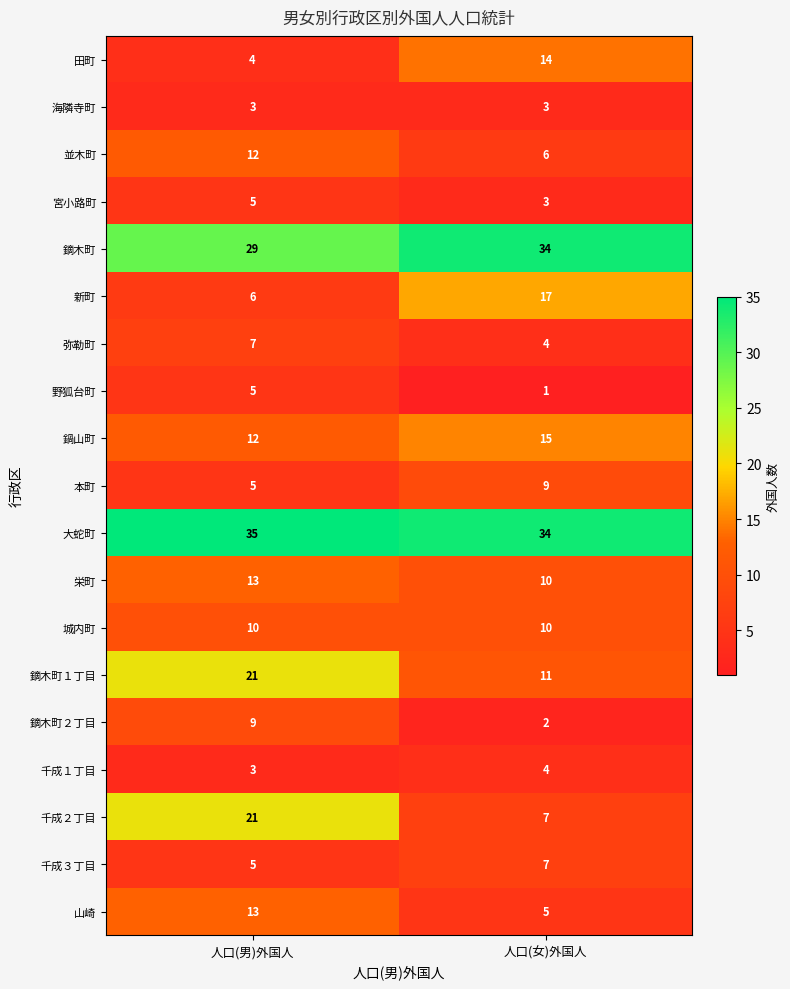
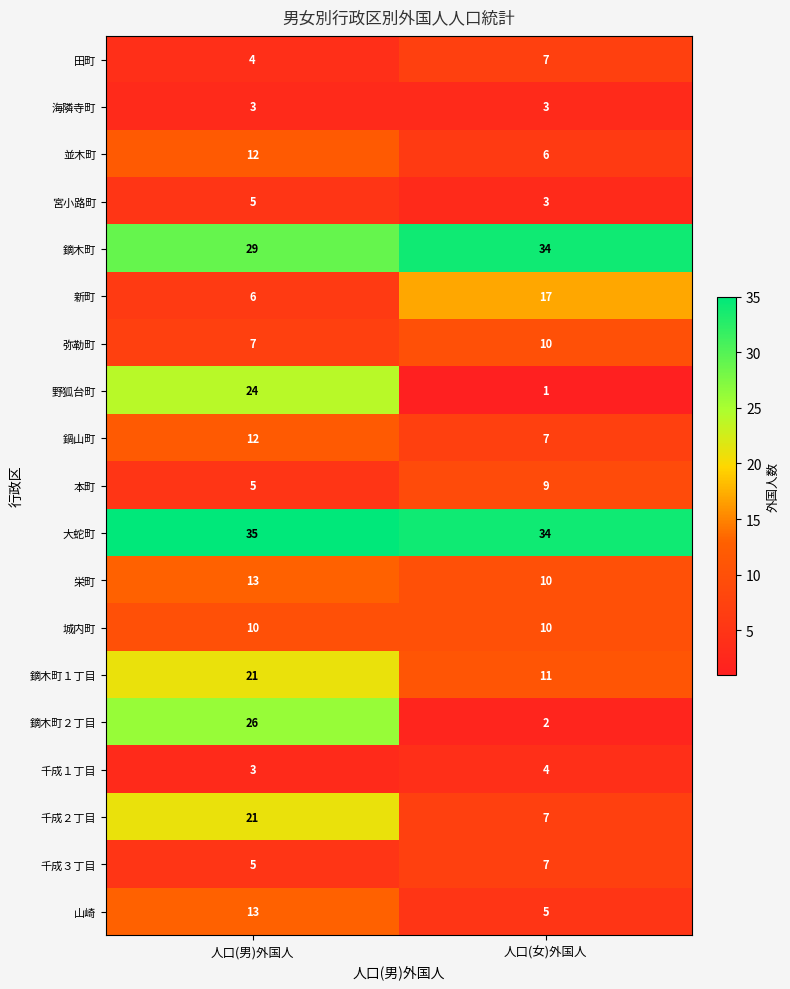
  {
    "田町": {
      "人口(男)外国人": 4,
-     "人口(女)外国人": 14
+     "人口(女)外国人": 7
    },
    "海隣寺町": {
      "人口(男)外国人": 3,
      "人口(女)外国人": 3
    },
    "並木町": {
      "人口(男)外国人": 12,
      "人口(女)外国人": 6
    },
    "宮小路町": {
      "人口(男)外国人": 5,
      "人口(女)外国人": 3
    },
    "鏑木町": {
      "人口(男)外国人": 29,
      "人口(女)外国人": 34
    },
    "新町": {
      "人口(男)外国人": 6,
      "人口(女)外国人": 17
    },
    "弥勒町": {
      "人口(男)外国人": 7,
-     "人口(女)外国人": 4
+     "人口(女)外国人": 10
    },
    "野狐台町": {
-     "人口(男)外国人": 5,
+     "人口(男)外国人": 24,
      "人口(女)外国人": 1
    },
    "鍋山町": {
      "人口(男)外国人": 12,
-     "人口(女)外国人": 15
+     "人口(女)外国人": 7
    },
    "本町": {
      "人口(男)外国人": 5,
      "人口(女)外国人": 9
    },
    "大蛇町": {
      "人口(男)外国人": 35,
      "人口(女)外国人": 34
    },
    "栄町": {
      "人口(男)外国人": 13,
      "人口(女)外国人": 10
    },
    "城内町": {
      "人口(男)外国人": 10,
      "人口(女)外国人": 10
    },
    "鏑木町１丁目": {
      "人口(男)外国人": 21,
      "人口(女)外国人": 11
    },
    "鏑木町２丁目": {
-     "人口(男)外国人": 9,
+     "人口(男)外国人": 26,
      "人口(女)外国人": 2
    },
    "千成１丁目": {
      "人口(男)外国人": 3,
      "人口(女)外国人": 4
    },
    "千成２丁目": {
      "人口(男)外国人": 21,
      "人口(女)外国人": 7
    },
    "千成３丁目": {
      "人口(男)外国人": 5,
      "人口(女)外国人": 7
    },
    "山崎": {
      "人口(男)外国人": 13,
      "人口(女)外国人": 5
    }
  }
